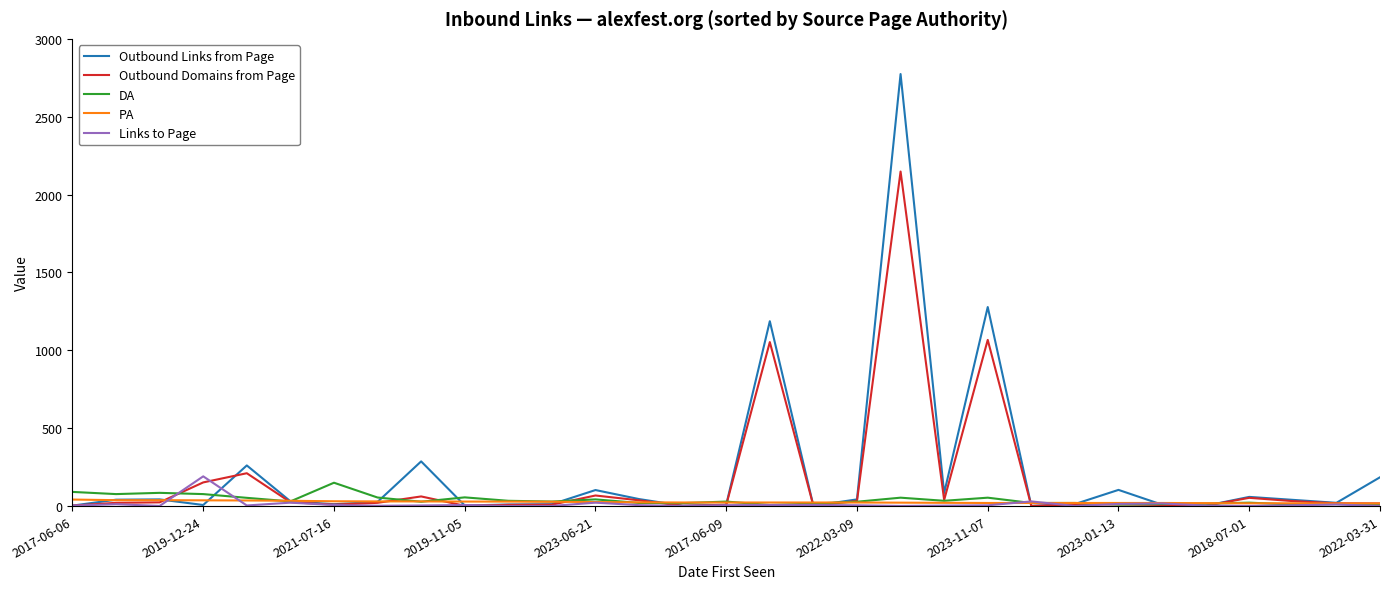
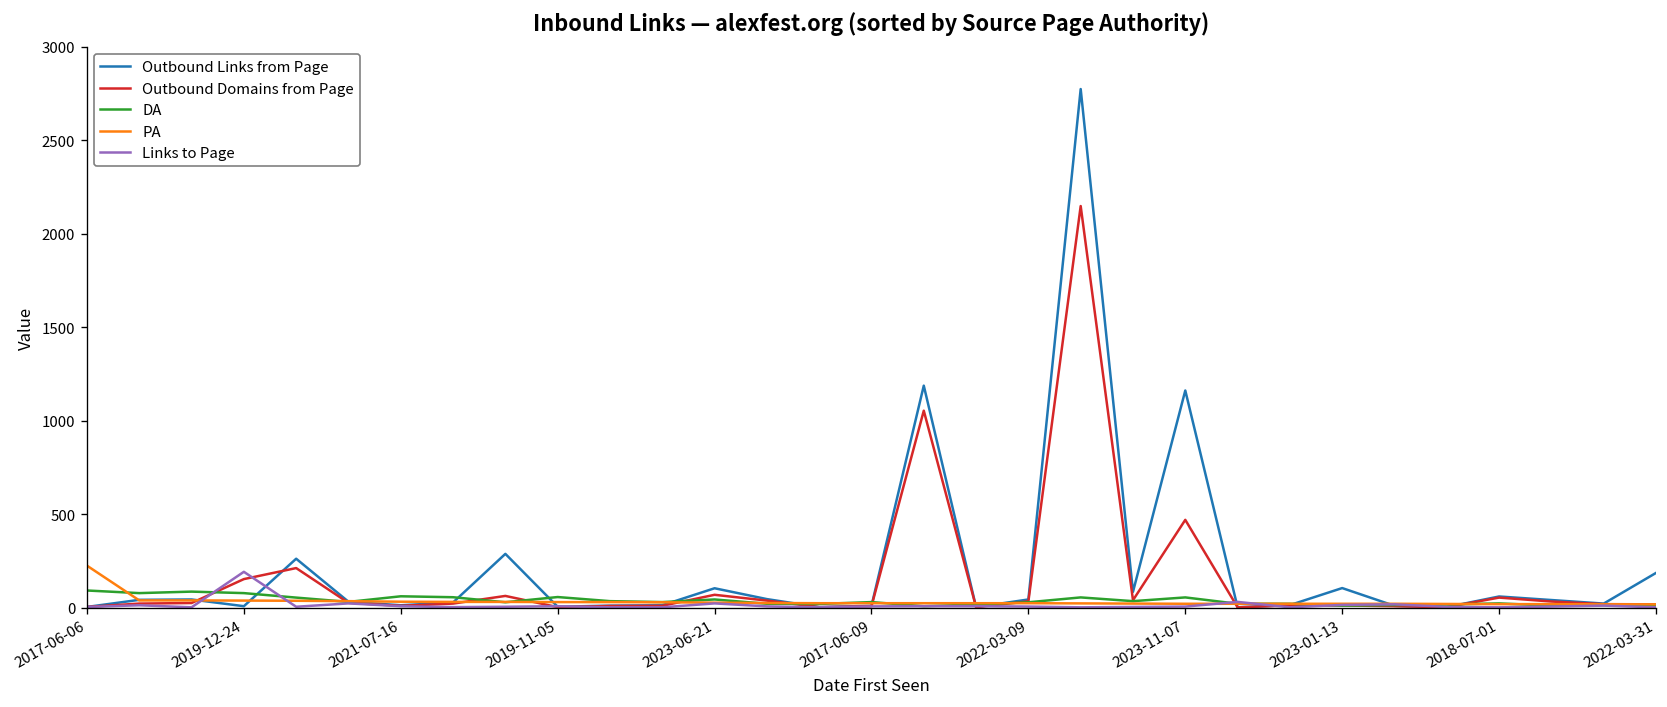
  {
    "Outbound Links from Page": {
      "2019-12-24": 10,
      "2023-06-21": 100,
-     "2023-11-07": 1280,
+     "2023-11-07": 1160,
      "2023-01-13": 100,
      "2022-03-31": 190
    },
    "Outbound Domains from Page": {
      "2019-12-24": 150,
      "2023-06-21": 70,
-     "2023-11-07": 1070
+     "2023-11-07": 470
    },
    "DA": {
      "2017-06-06": 90,
      "2019-12-24": 80,
-     "2021-07-16": 150,
+     "2021-07-16": 60,
      "2019-11-05": 60,
      "2023-06-21": 40,
      "2023-11-07": 50
    },
    "PA": {
-     "2017-06-06": 40,
+     "2017-06-06": 220,
      "2019-12-24": 40,
      "2021-07-16": 30,
      "2019-11-05": 30
    },
    "Links to Page": {
      "2019-12-24": 190,
      "2022-03-09": 10,
      "2018-07-01": 0
    }
  }
